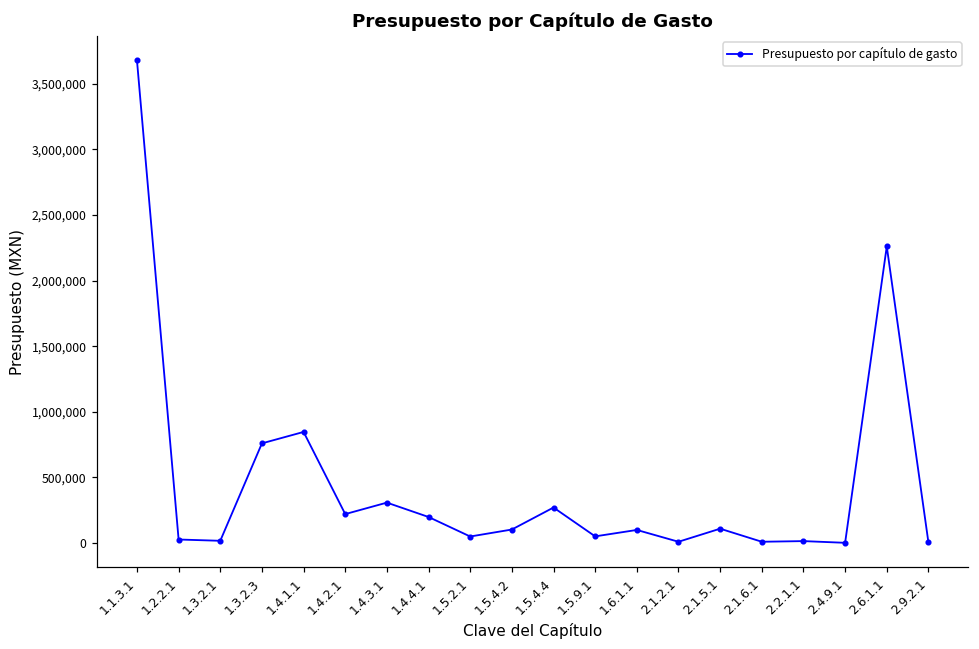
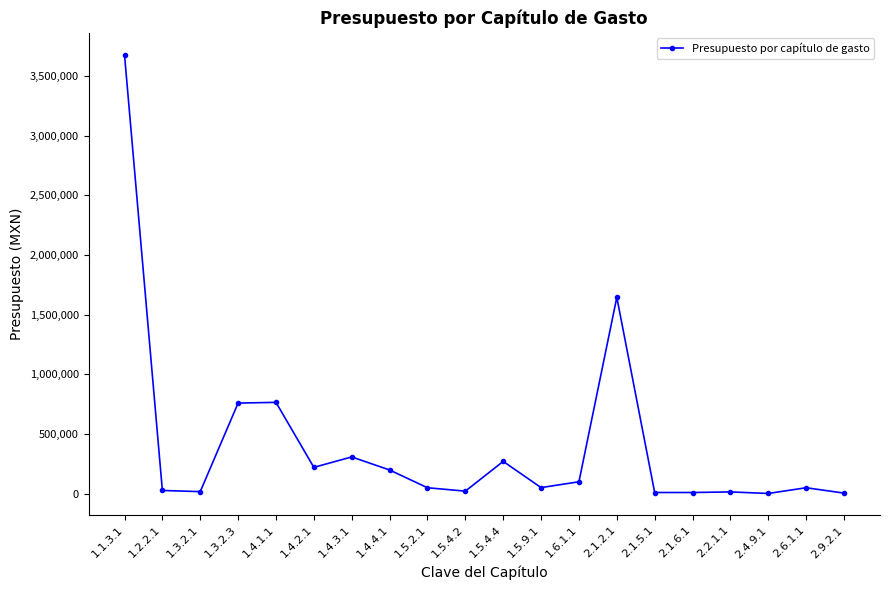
  {
    "1.1.3.1": "3,680,000",
    "1.2.2.1": "30,000",
    "1.3.2.1": "20,000",
    "1.3.2.3": "760,000",
-   "1.4.1.1": "850,000",
+   "1.4.1.1": "770,000",
    "1.4.2.1": "220,000",
    "1.4.3.1": "310,000",
    "1.4.4.1": "200,000",
    "1.5.2.1": "50,000",
-   "1.5.4.2": "100,000",
+   "1.5.4.2": "20,000",
    "1.5.4.4": "270,000",
    "1.5.9.1": "50,000",
    "1.6.1.1": "100,000",
-   "2.1.2.1": "10,000",
-   "2.1.5.1": "110,000",
+   "2.1.2.1": "1,650,000",
+   "2.1.5.1": "10,000",
    "2.1.6.1": "10,000",
    "2.2.1.1": "20,000",
    "2.4.9.1": "0",
-   "2.6.1.1": "2,260,000",
+   "2.6.1.1": "50,000",
    "2.9.2.1": "10,000"
  }
